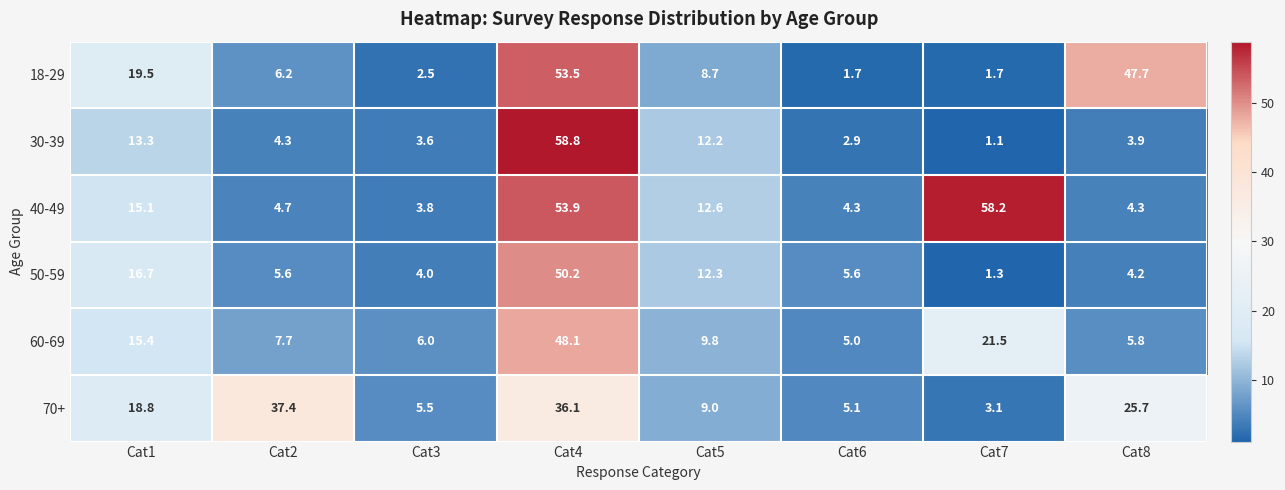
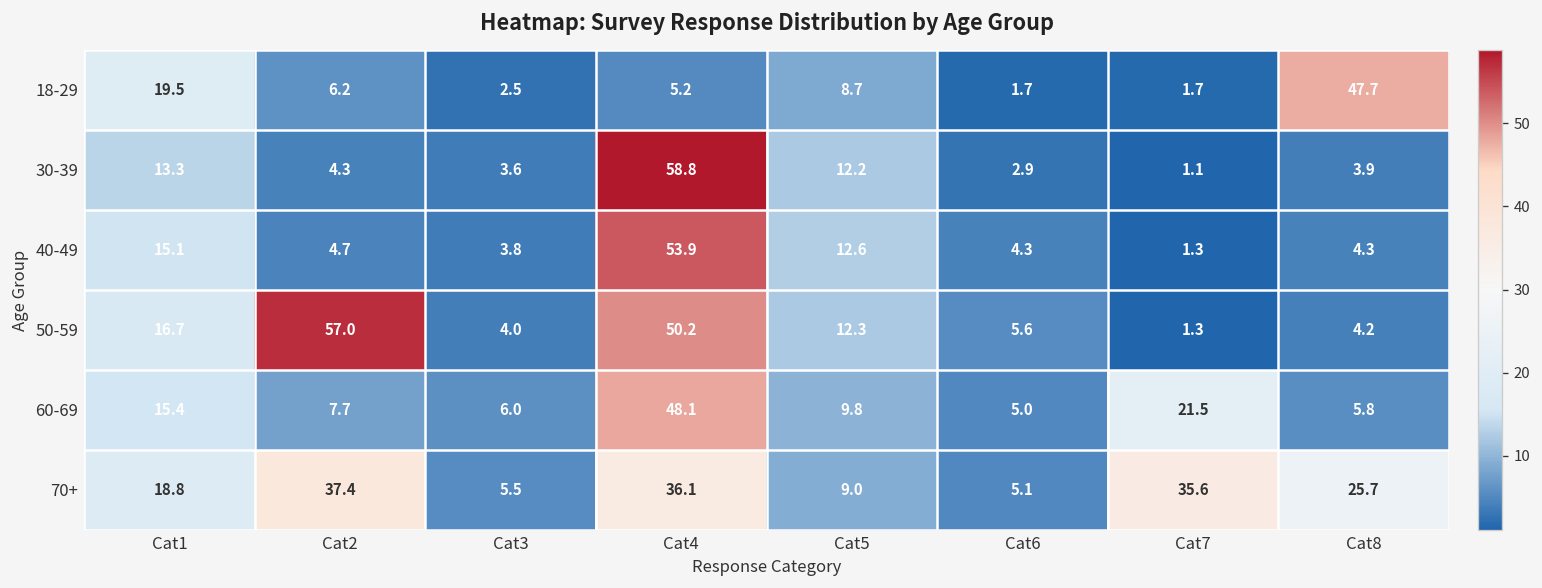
  {
    "18-29": {
      "Cat1": 19.5,
      "Cat2": 6.2,
      "Cat3": 2.5,
-     "Cat4": 53.5,
+     "Cat4": 5.2,
      "Cat5": 8.7,
      "Cat6": 1.7,
      "Cat7": 1.7,
      "Cat8": 47.7
    },
    "30-39": {
      "Cat1": 13.3,
      "Cat2": 4.3,
      "Cat3": 3.6,
      "Cat4": 58.8,
      "Cat5": 12.2,
      "Cat6": 2.9,
      "Cat7": 1.1,
      "Cat8": 3.9
    },
    "40-49": {
      "Cat2": 4.7,
      "Cat3": 3.8,
      "Cat4": 53.9,
      "Cat5": 12.6,
      "Cat6": 4.3,
-     "Cat7": 58.2,
+     "Cat7": 1.3,
      "Cat8": 4.3
    },
    "50-59": {
-     "Cat2": 5.6,
+     "Cat2": 57.0,
      "Cat3": 4.0,
      "Cat4": 50.2,
      "Cat5": 12.3,
      "Cat6": 5.6,
      "Cat7": 1.3,
      "Cat8": 4.2
    },
    "60-69": {
      "Cat2": 7.7,
      "Cat3": 6.0,
      "Cat4": 48.1,
      "Cat5": 9.8,
      "Cat6": 5.0,
      "Cat7": 21.5,
      "Cat8": 5.8
    },
    "70+": {
      "Cat1": 18.8,
      "Cat2": 37.4,
      "Cat3": 5.5,
      "Cat4": 36.1,
      "Cat5": 9.0,
      "Cat6": 5.1,
-     "Cat7": 3.1,
+     "Cat7": 35.6,
      "Cat8": 25.7
    }
  }
